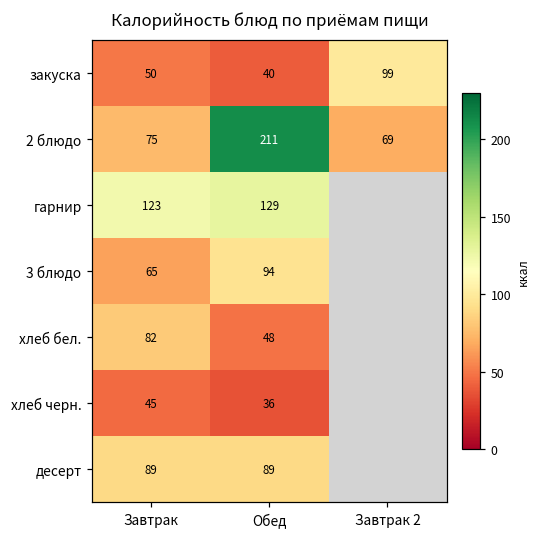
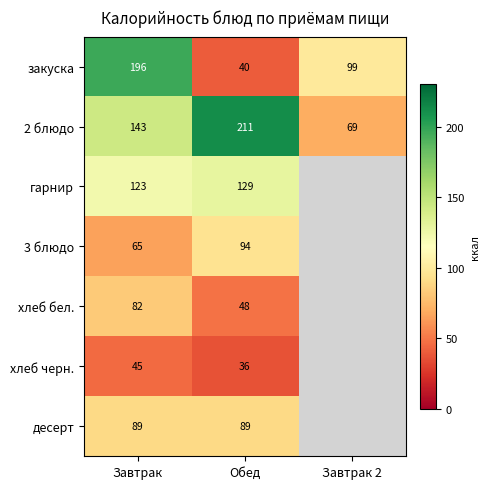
  {
    "закуска": {
-     "Завтрак": 50,
+     "Завтрак": 196,
      "Обед": 40,
      "Завтрак 2": 99
    },
    "2 блюдо": {
-     "Завтрак": 75,
+     "Завтрак": 143,
      "Обед": 211,
      "Завтрак 2": 69
    },
    "гарнир": {
      "Завтрак": 123,
      "Обед": 129
    },
    "3 блюдо": {
      "Завтрак": 65,
      "Обед": 94
    },
    "хлеб бел.": {
      "Завтрак": 82,
      "Обед": 48
    },
    "хлеб черн.": {
      "Завтрак": 45,
      "Обед": 36
    },
    "десерт": {
      "Завтрак": 89,
      "Обед": 89
    }
  }
